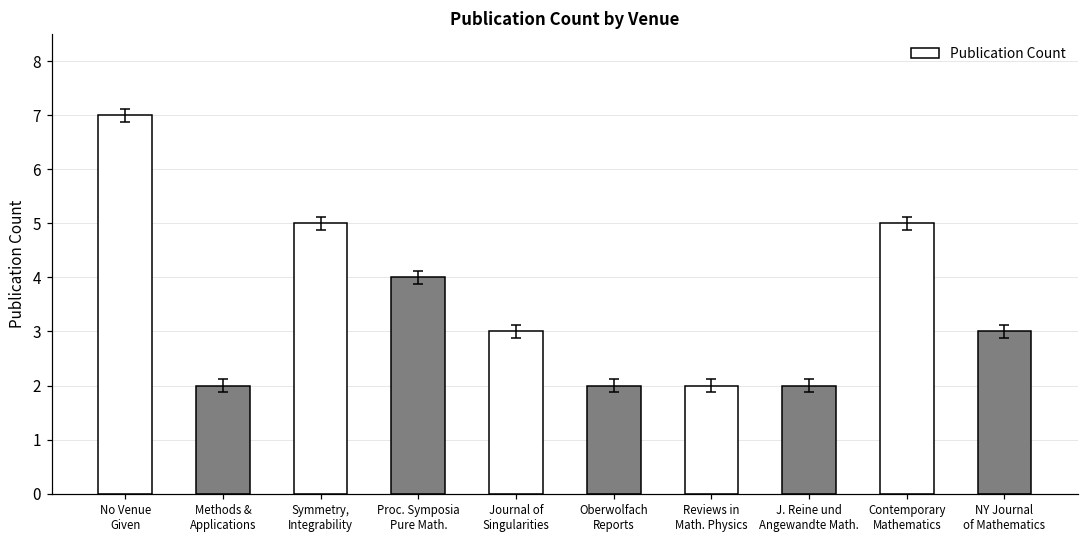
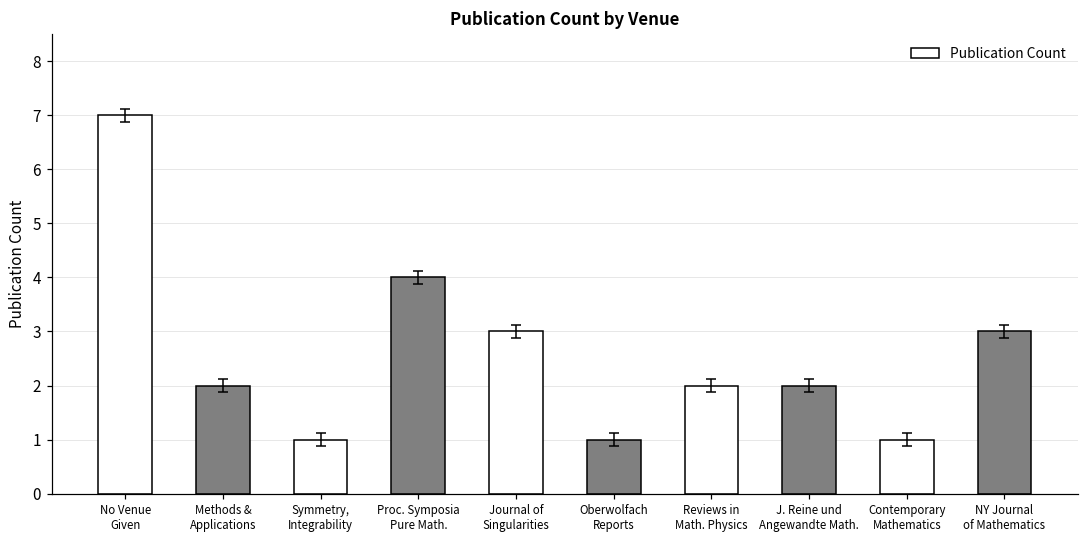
  {
    "Publication Count": {
      "No Venue Given": 7,
      "Methods & Applications": 2,
-     "Symmetry, Integrability": 5,
+     "Symmetry, Integrability": 1,
      "Proc. Symposia Pure Math.": 4,
      "Journal of Singularities": 3,
-     "Oberwolfach Reports": 2,
+     "Oberwolfach Reports": 1,
      "Reviews in Math. Physics": 2,
      "J. Reine und Angewandte Math.": 2,
-     "Contemporary Mathematics": 5,
+     "Contemporary Mathematics": 1,
      "NY Journal of Mathematics": 3
    }
  }
